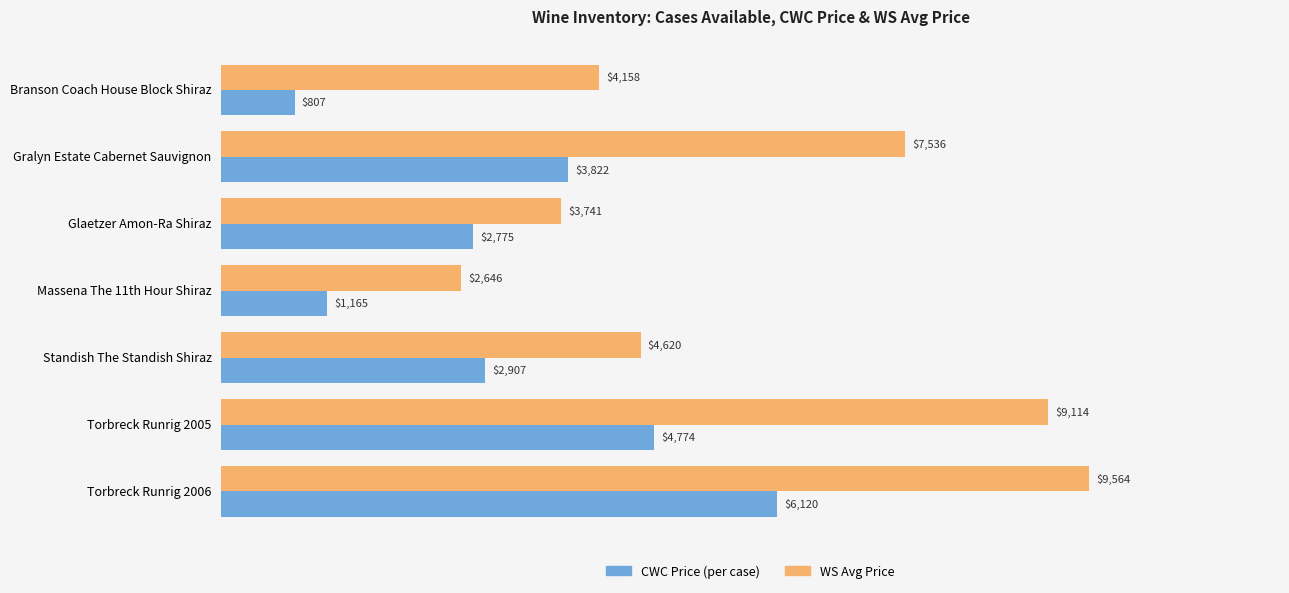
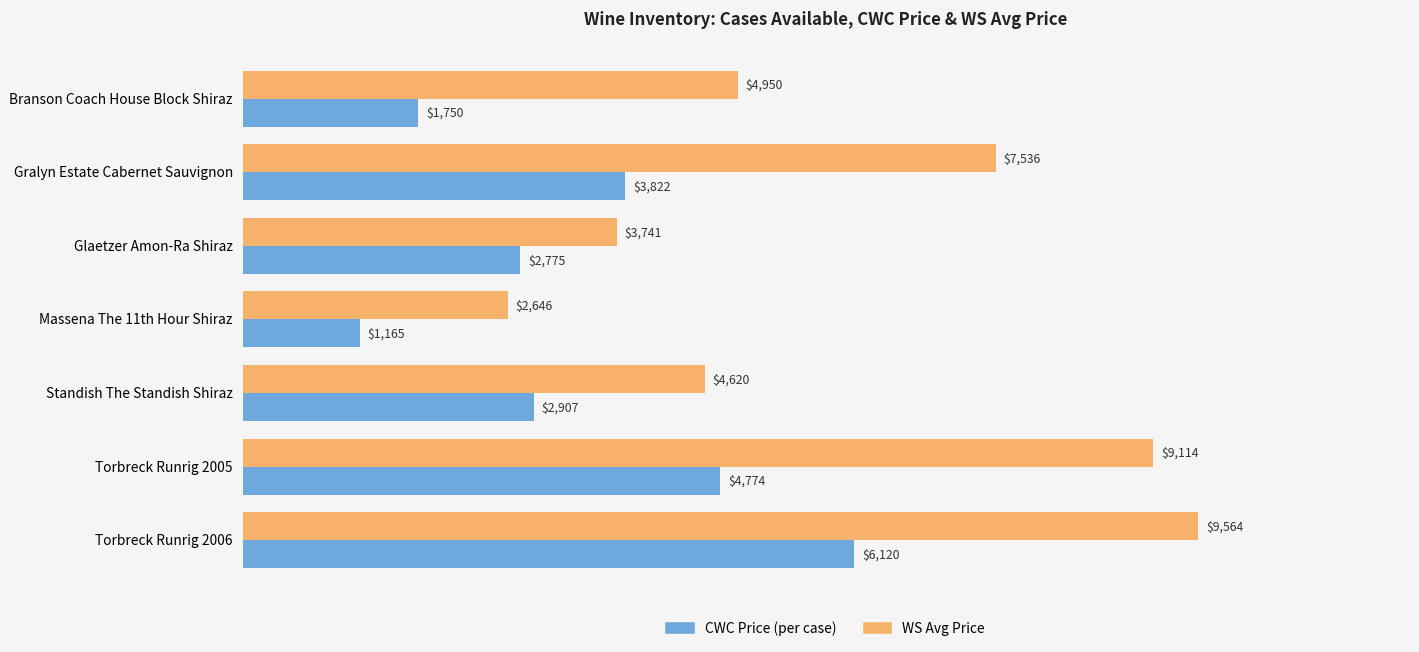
  {
    "CWC Price (per case)": {
-     "Branson Coach House Block Shiraz": "$807",
+     "Branson Coach House Block Shiraz": "$1,750",
      "Gralyn Estate Cabernet Sauvignon": "$3,822",
      "Glaetzer Amon-Ra Shiraz": "$2,775",
      "Massena The 11th Hour Shiraz": "$1,165",
      "Standish The Standish Shiraz": "$2,907",
      "Torbreck Runrig 2005": "$4,774",
      "Torbreck Runrig 2006": "$6,120"
    },
    "WS Avg Price": {
-     "Branson Coach House Block Shiraz": "$4,158",
+     "Branson Coach House Block Shiraz": "$4,950",
      "Gralyn Estate Cabernet Sauvignon": "$7,536",
      "Glaetzer Amon-Ra Shiraz": "$3,741",
      "Massena The 11th Hour Shiraz": "$2,646",
      "Standish The Standish Shiraz": "$4,620",
      "Torbreck Runrig 2005": "$9,114",
      "Torbreck Runrig 2006": "$9,564"
    }
  }
